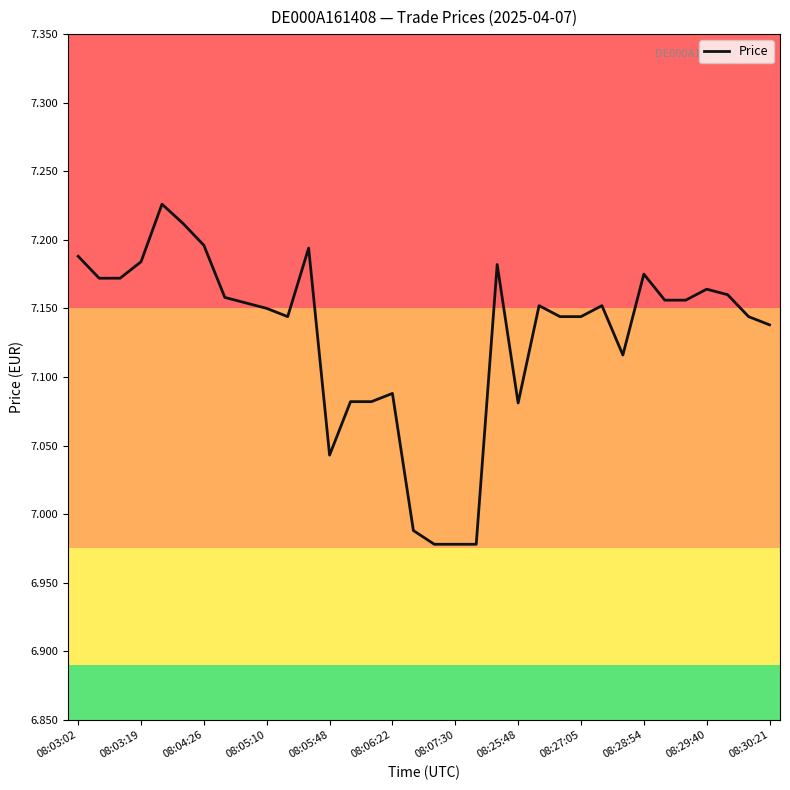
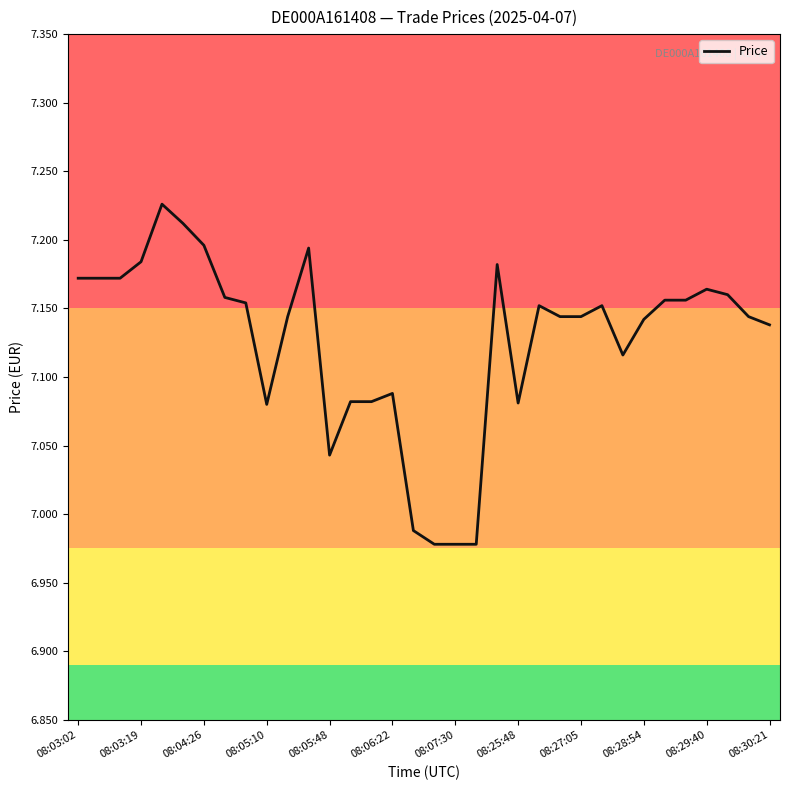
  {
-   "08:03:02": 7.188,
+   "08:03:02": 7.172,
    "08:03:19": 7.184,
    "08:04:26": 7.196,
-   "08:05:10": 7.15,
+   "08:05:10": 7.08,
    "08:05:48": 7.043,
    "08:06:22": 7.088,
    "08:25:48": 7.081,
-   "08:28:54": 7.175,
+   "08:28:54": 7.142,
    "08:29:40": 7.164,
    "08:30:21": 7.138
  }
